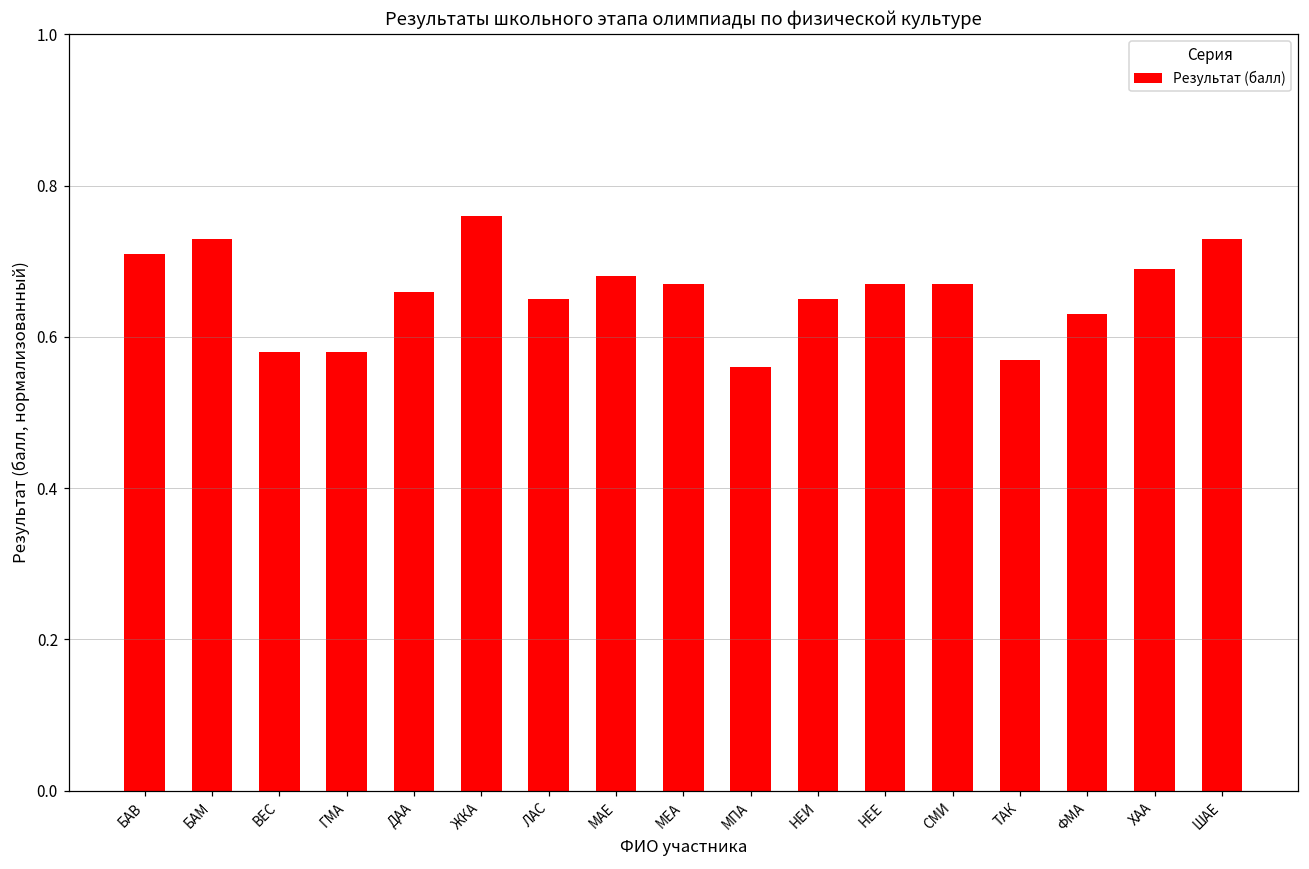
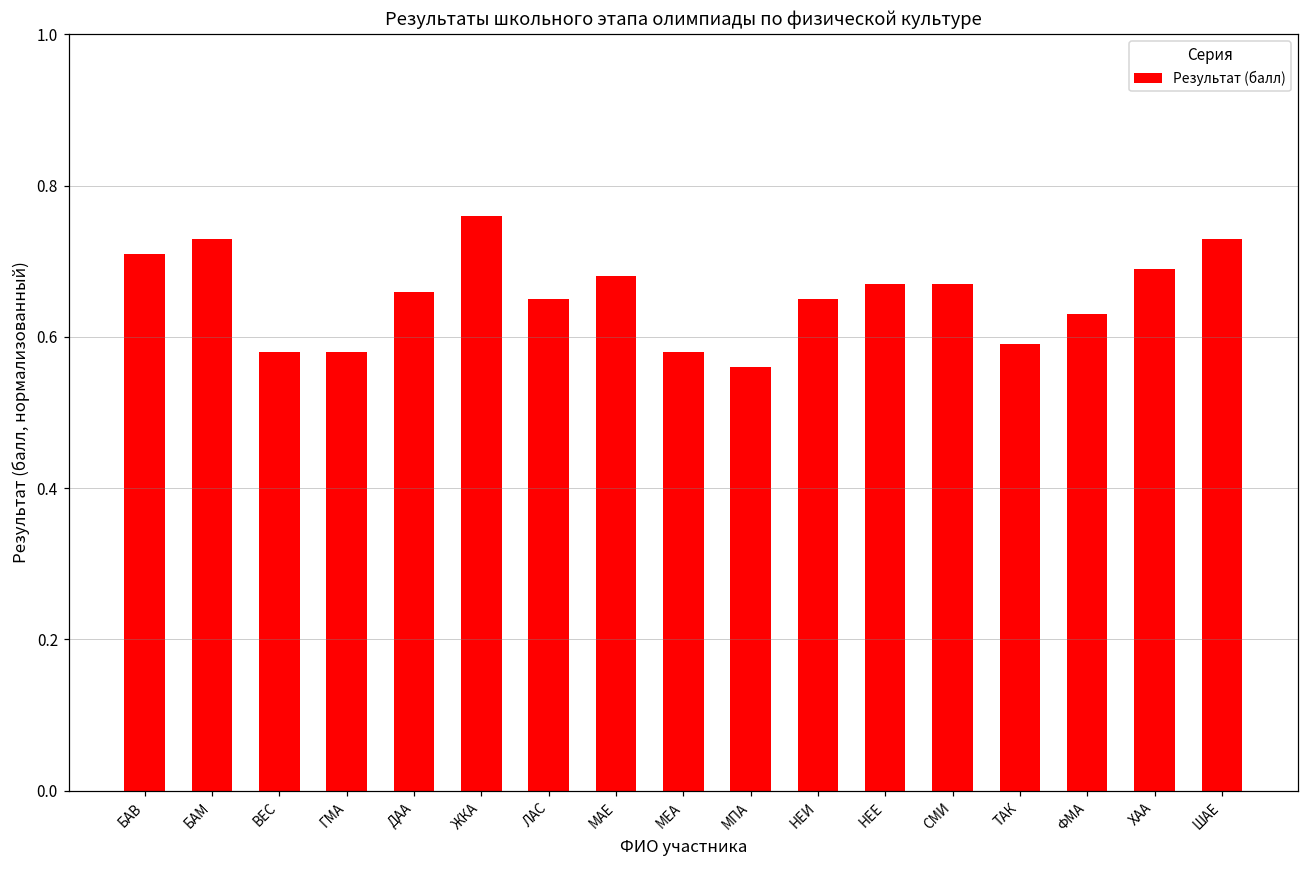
  {
    "БАВ": 0.71,
    "БАМ": 0.73,
    "ВЕС": 0.58,
    "ГМА": 0.58,
    "ДАА": 0.66,
    "ЖКА": 0.76,
    "ЛАС": 0.65,
    "МАЕ": 0.68,
-   "МЕА": 0.67,
+   "МЕА": 0.58,
    "МПА": 0.56,
    "НЕИ": 0.65,
    "НЕЕ": 0.67,
    "СМИ": 0.67,
-   "ТАК": 0.57,
+   "ТАК": 0.59,
    "ФМА": 0.63,
    "ХАА": 0.69,
    "ШАЕ": 0.73
  }
